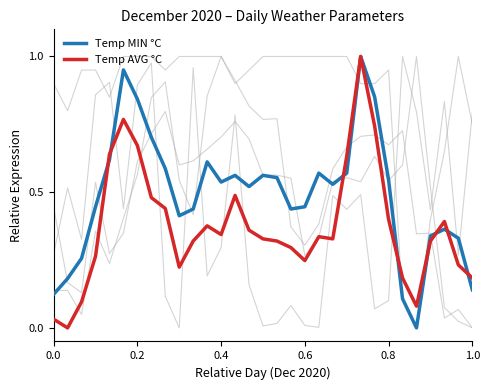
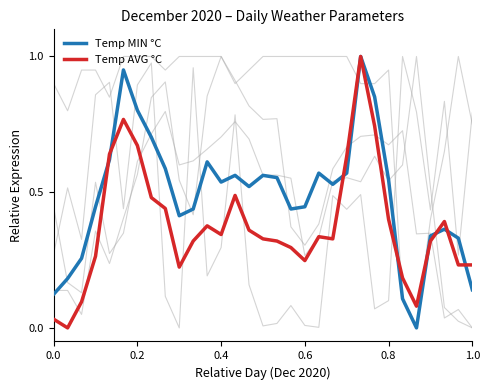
  {
    "Temp MIN °C": {
      "0.0": 0.12,
-     "0.2": 0.84,
+     "0.2": 0.80,
      "0.4": 0.54,
      "0.6": 0.45,
      "1.0": 0.14
    },
    "Temp AVG °C": {
      "0.0": 0.03,
      "0.2": 0.67,
      "0.4": 0.34,
      "0.6": 0.25,
      "0.8": 0.40,
-     "1.0": 0.18
+     "1.0": 0.23
    }
  }
